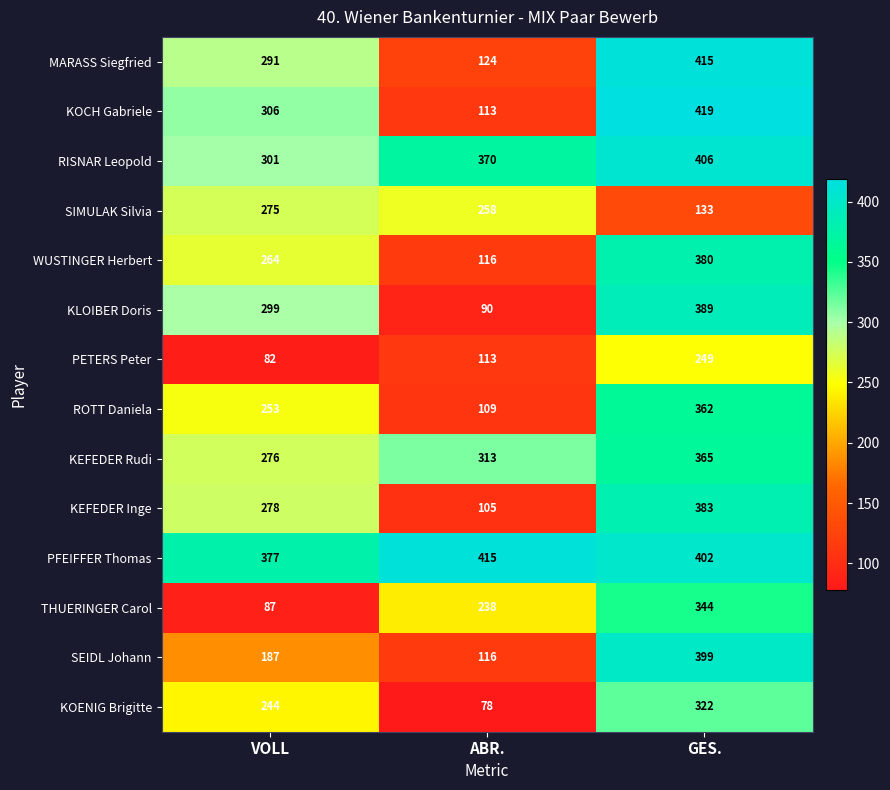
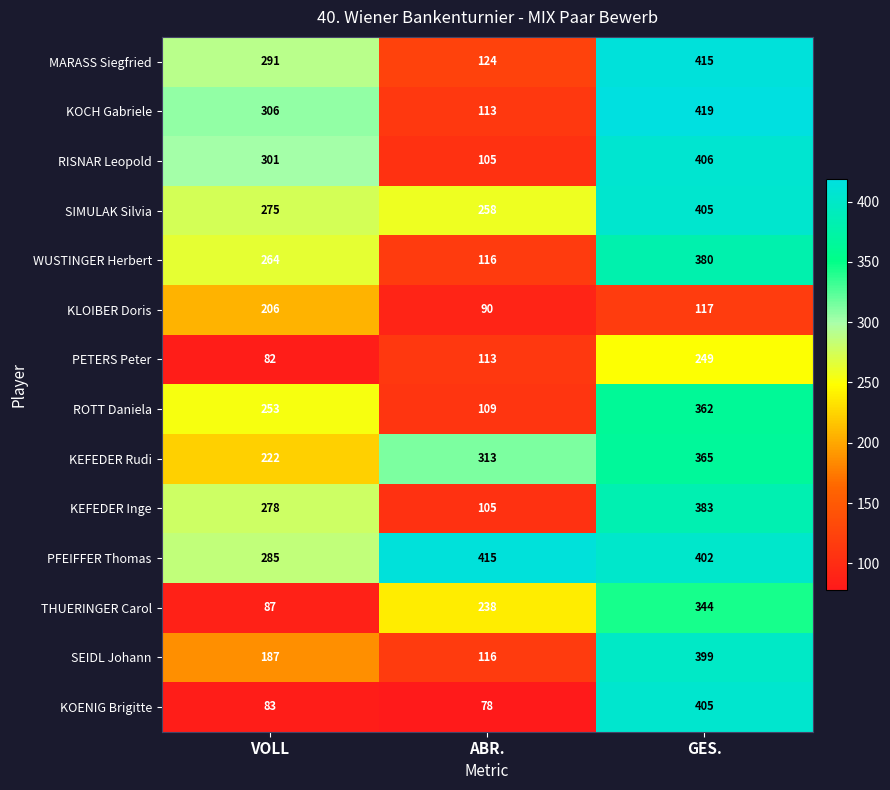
  {
    "MARASS Siegfried": {
      "VOLL": 291,
      "ABR.": 124,
      "GES.": 415
    },
    "KOCH Gabriele": {
      "VOLL": 306,
      "ABR.": 113,
      "GES.": 419
    },
    "RISNAR Leopold": {
      "VOLL": 301,
-     "ABR.": 370,
+     "ABR.": 105,
      "GES.": 406
    },
    "SIMULAK Silvia": {
      "VOLL": 275,
      "ABR.": 258,
-     "GES.": 133
+     "GES.": 405
    },
    "WUSTINGER Herbert": {
      "VOLL": 264,
      "ABR.": 116,
      "GES.": 380
    },
    "KLOIBER Doris": {
-     "VOLL": 299,
+     "VOLL": 206,
      "ABR.": 90,
-     "GES.": 389
+     "GES.": 117
    },
    "PETERS Peter": {
      "VOLL": 82,
      "ABR.": 113,
      "GES.": 249
    },
    "ROTT Daniela": {
      "VOLL": 253,
      "ABR.": 109,
      "GES.": 362
    },
    "KEFEDER Rudi": {
-     "VOLL": 276,
+     "VOLL": 222,
      "ABR.": 313,
      "GES.": 365
    },
    "KEFEDER Inge": {
      "VOLL": 278,
      "ABR.": 105,
      "GES.": 383
    },
    "PFEIFFER Thomas": {
-     "VOLL": 377,
+     "VOLL": 285,
      "ABR.": 415,
      "GES.": 402
    },
    "THUERINGER Carol": {
      "VOLL": 87,
      "ABR.": 238,
      "GES.": 344
    },
    "SEIDL Johann": {
      "VOLL": 187,
      "ABR.": 116,
      "GES.": 399
    },
    "KOENIG Brigitte": {
-     "VOLL": 244,
+     "VOLL": 83,
      "ABR.": 78,
-     "GES.": 322
+     "GES.": 405
    }
  }
